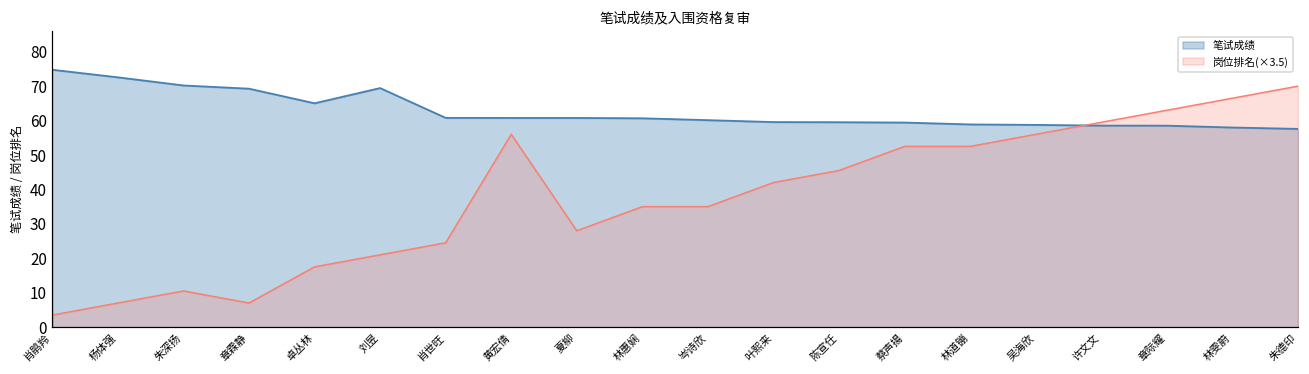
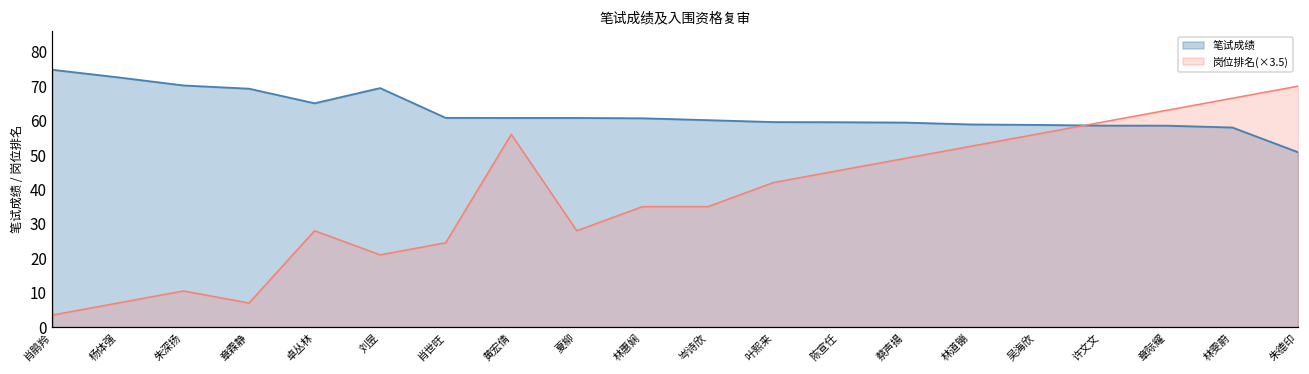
  {
    "笔试成绩": {
      "肖鹃羚": 75,
      "杨体强": 73,
      "朱深扬": 70,
      "章霖静": 69,
      "卓丛林": 65,
      "刘昱": 69,
      "肖世旺": 61,
      "黄宏倩": 61,
      "夏柳": 61,
      "林惠娴": 61,
      "岑诗欣": 60,
      "叶熙来": 60,
      "陈宣任": 60,
      "蔡声揚": 59,
      "林道镚": 59,
      "吴海欣": 59,
      "许文文": 59,
      "章际耀": 59,
      "林雯蔚": 58,
-     "朱德印": 58
+     "朱德印": 51
    },
    "岗位排名(×3.5)": {
      "肖鹃羚": 4,
      "杨体强": 7,
      "朱深扬": 11,
      "章霖静": 7,
-     "卓丛林": 18,
+     "卓丛林": 28,
      "刘昱": 21,
      "肖世旺": 25,
      "黄宏倩": 56,
      "夏柳": 28,
      "林惠娴": 35,
      "岑诗欣": 35,
      "叶熙来": 42,
      "陈宣任": 46,
-     "蔡声揚": 53,
+     "蔡声揚": 49,
      "林道镚": 53,
      "吴海欣": 56,
      "许文文": 60,
      "章际耀": 63,
      "林雯蔚": 67,
      "朱德印": 70
    }
  }
